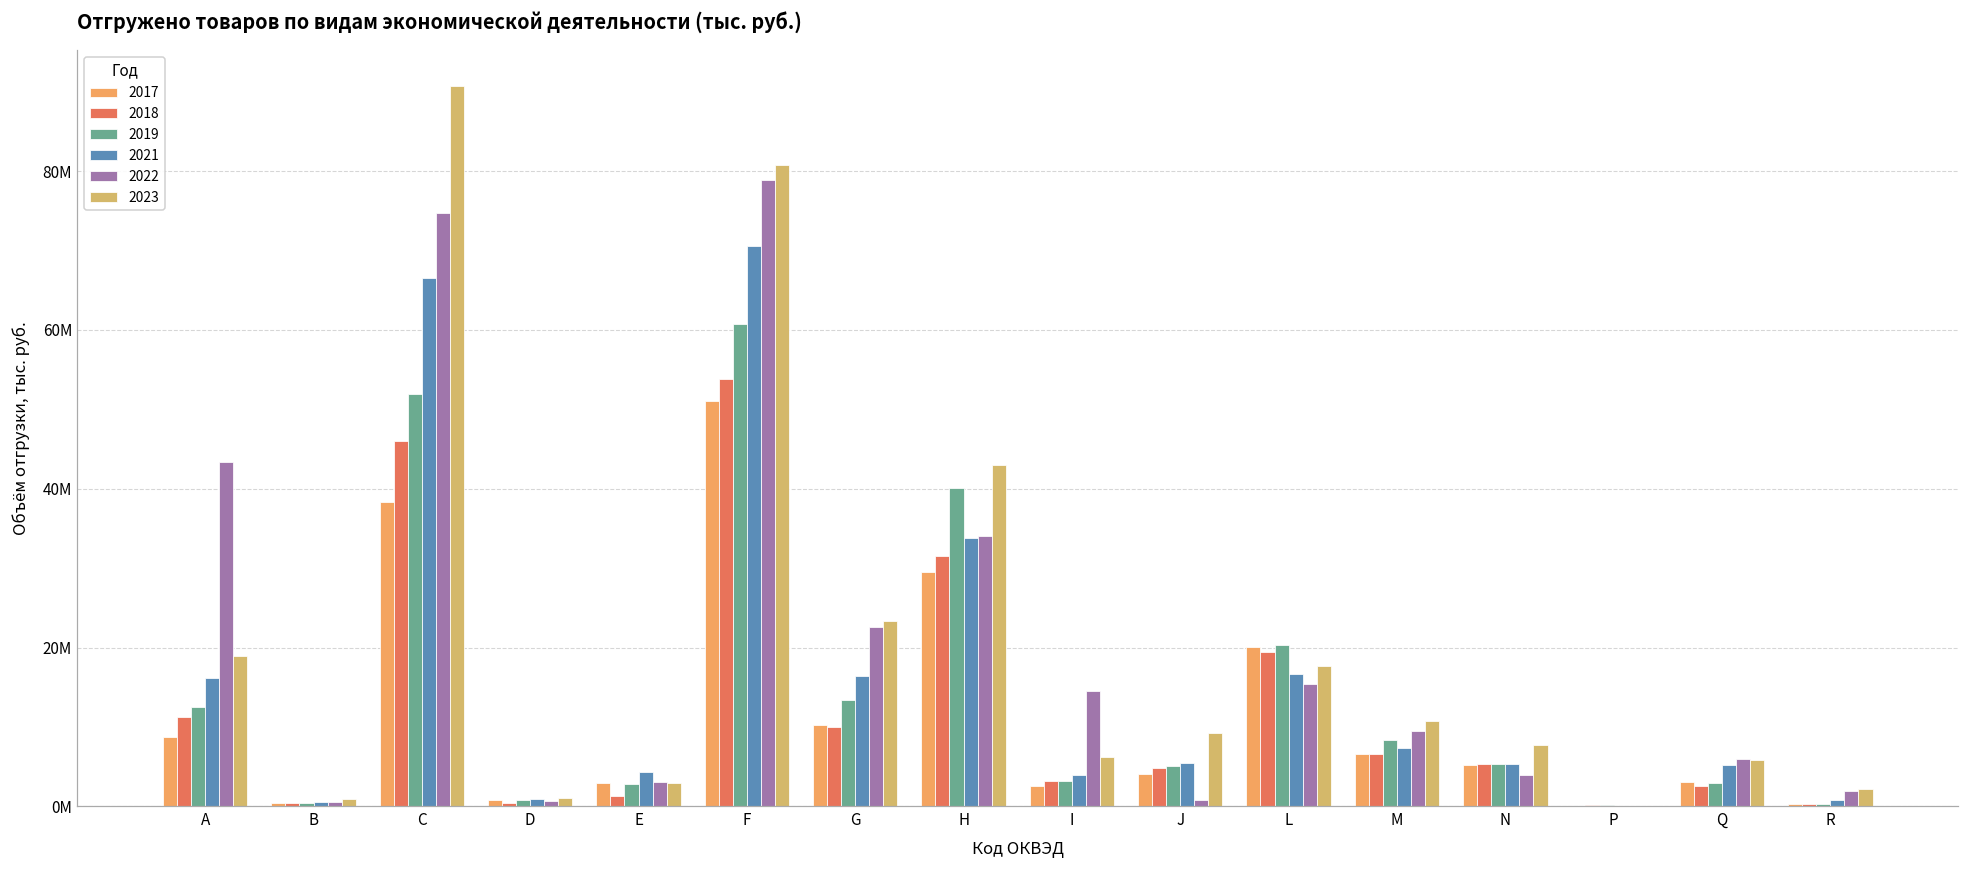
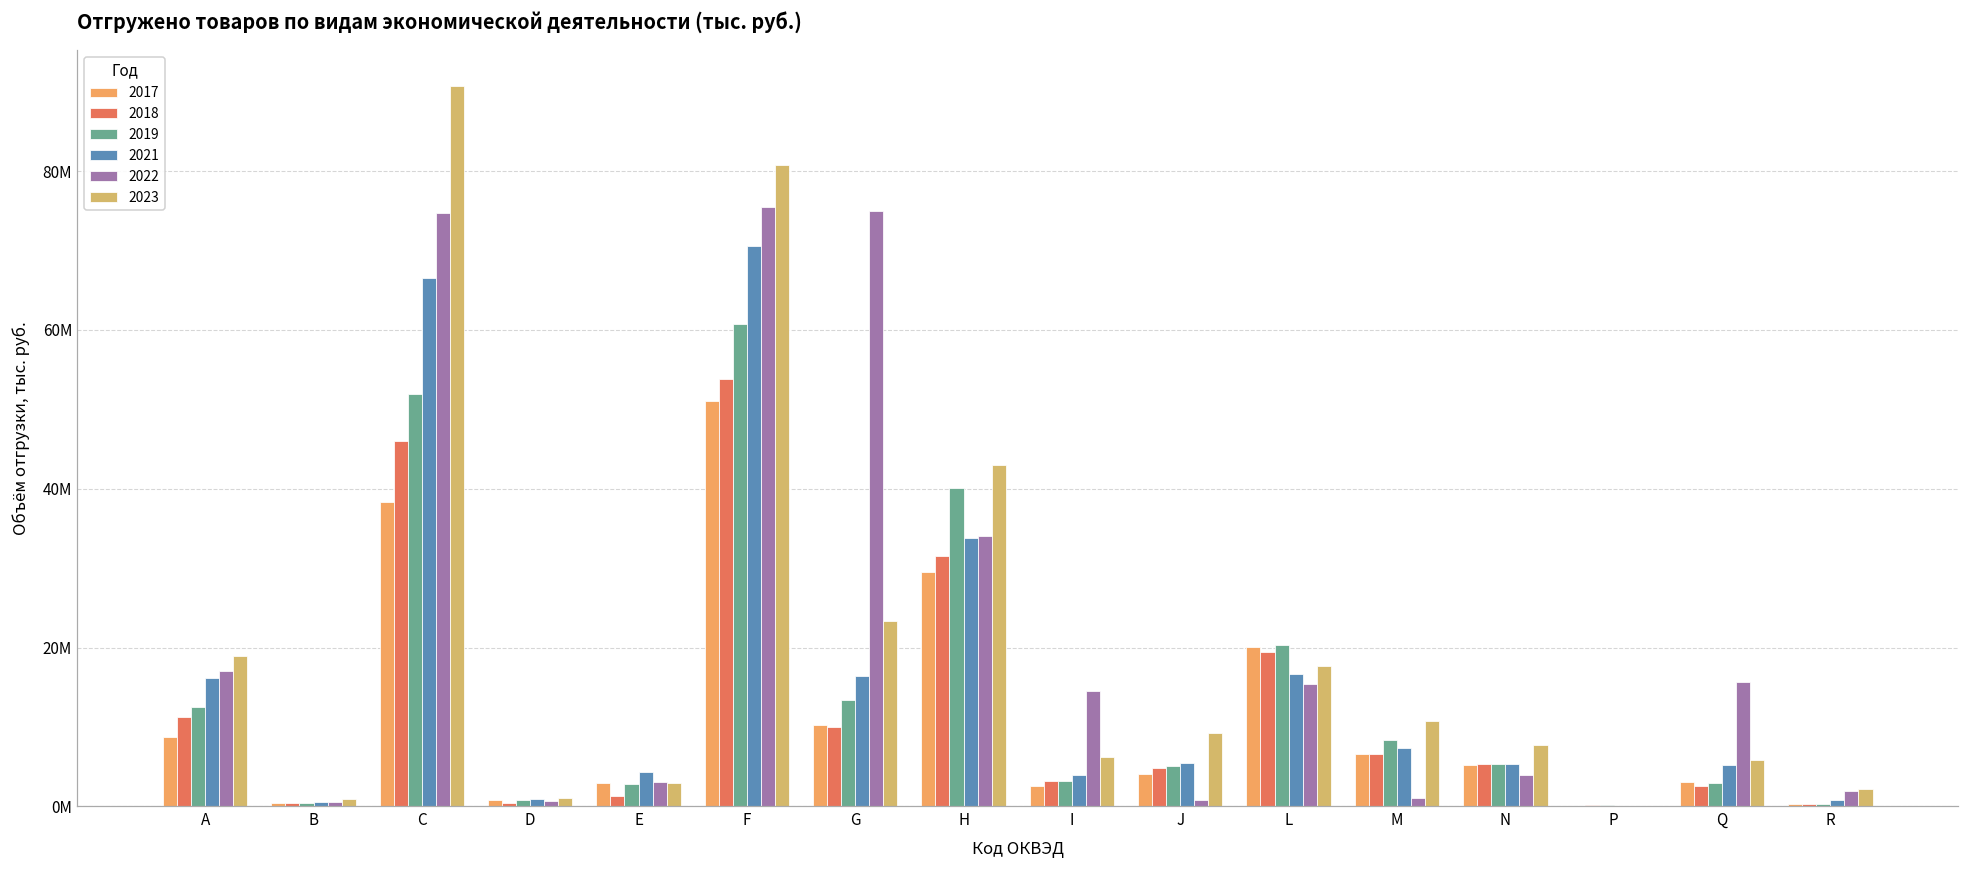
  {
    "2022": {
-     "A": 43000000,
+     "A": 17000000,
      "B": 1000000,
      "C": 75000000,
      "D": 1000000,
      "E": 3000000,
-     "F": 79000000,
-     "G": 23000000,
+     "F": 76000000,
+     "G": 75000000,
      "H": 34000000,
      "I": 15000000,
      "J": 1000000,
      "L": 15000000,
-     "M": 9000000,
+     "M": 1000000,
      "N": 4000000,
-     "Q": 6000000,
+     "Q": 16000000,
      "R": 2000000
    }
  }
